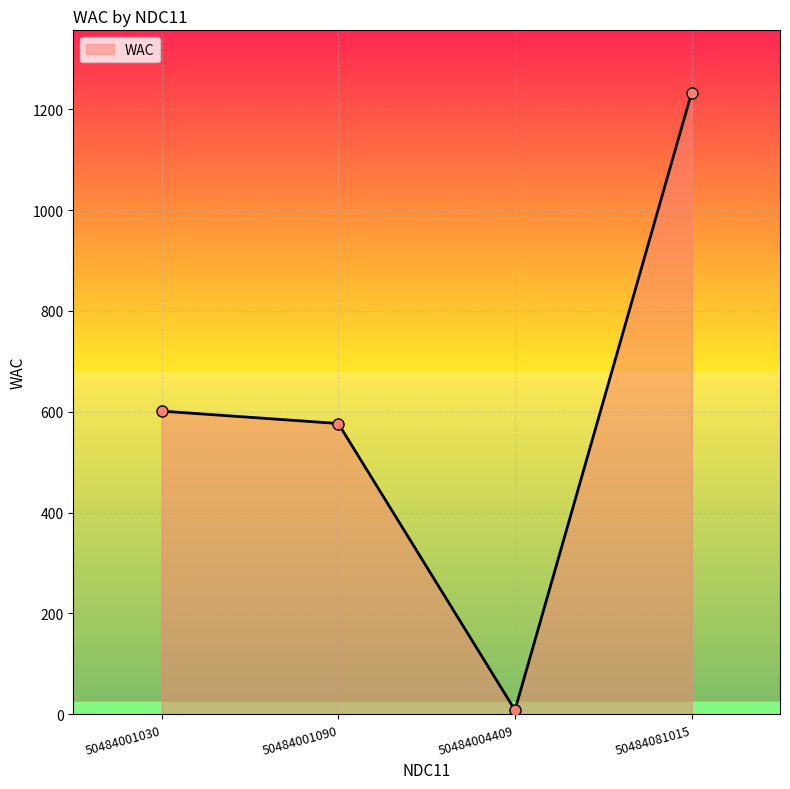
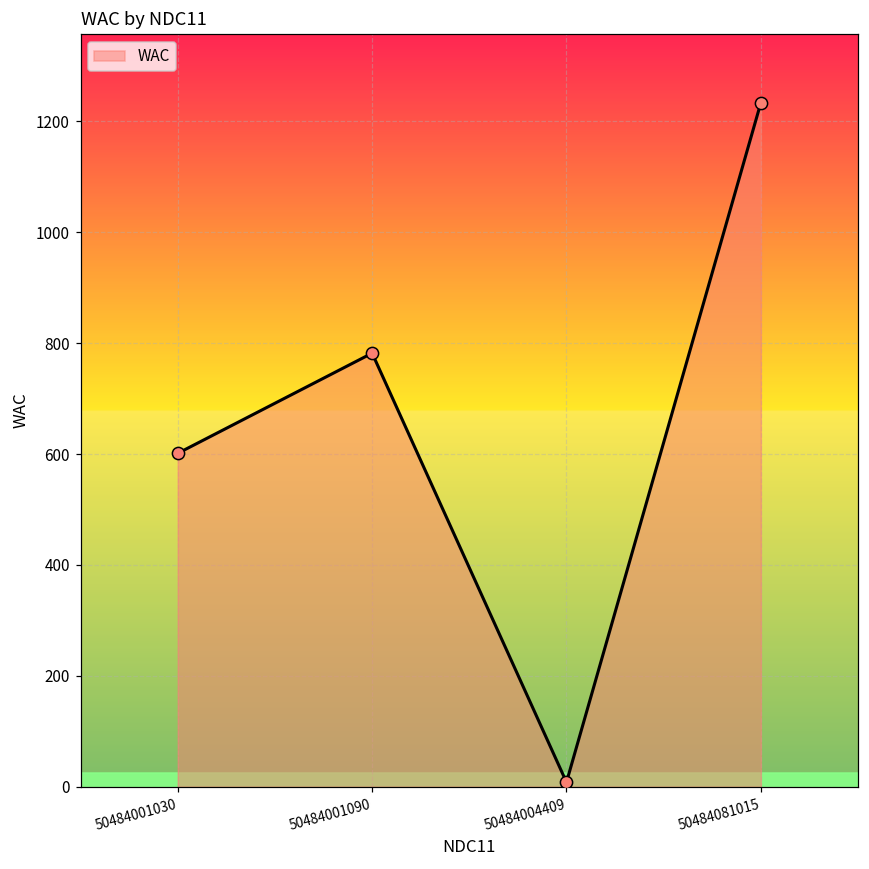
  {
    "50484001030": 600,
-   "50484001090": 580,
+   "50484001090": 780,
    "50484081015": 1230
  }
